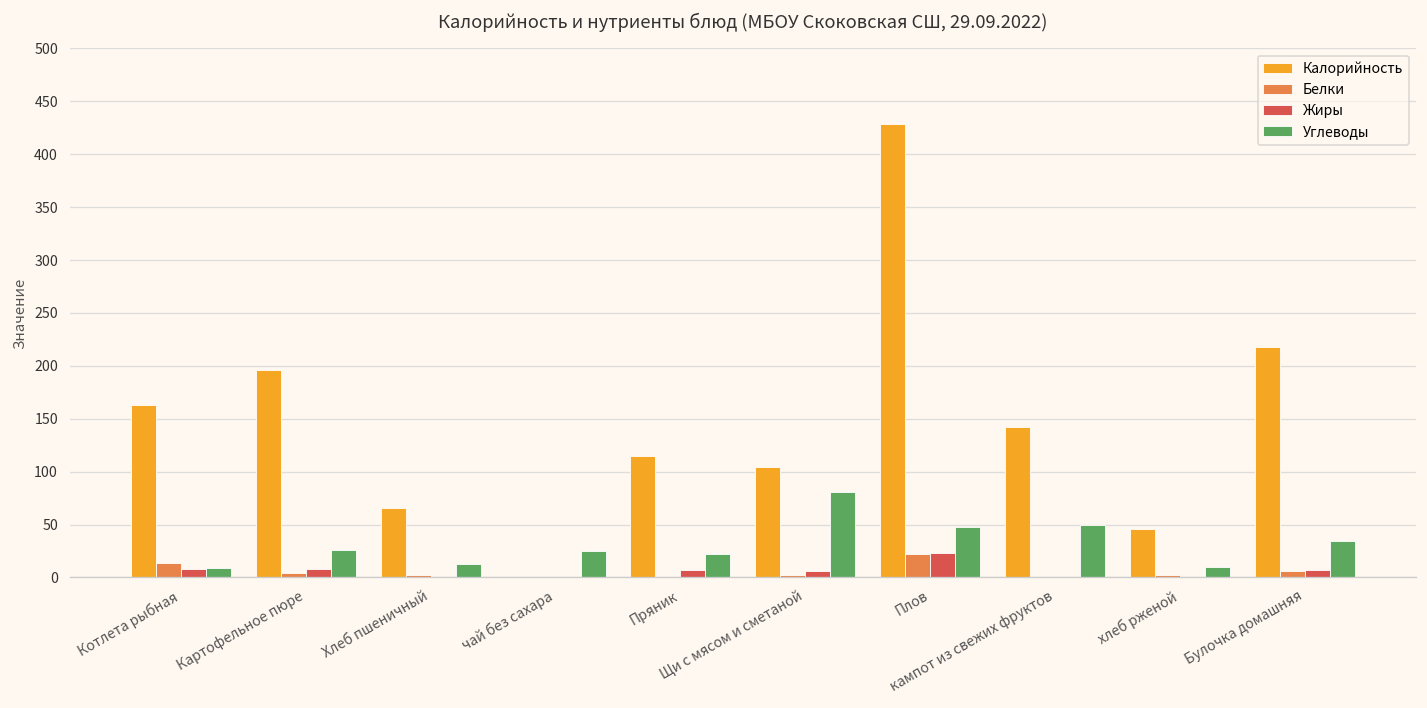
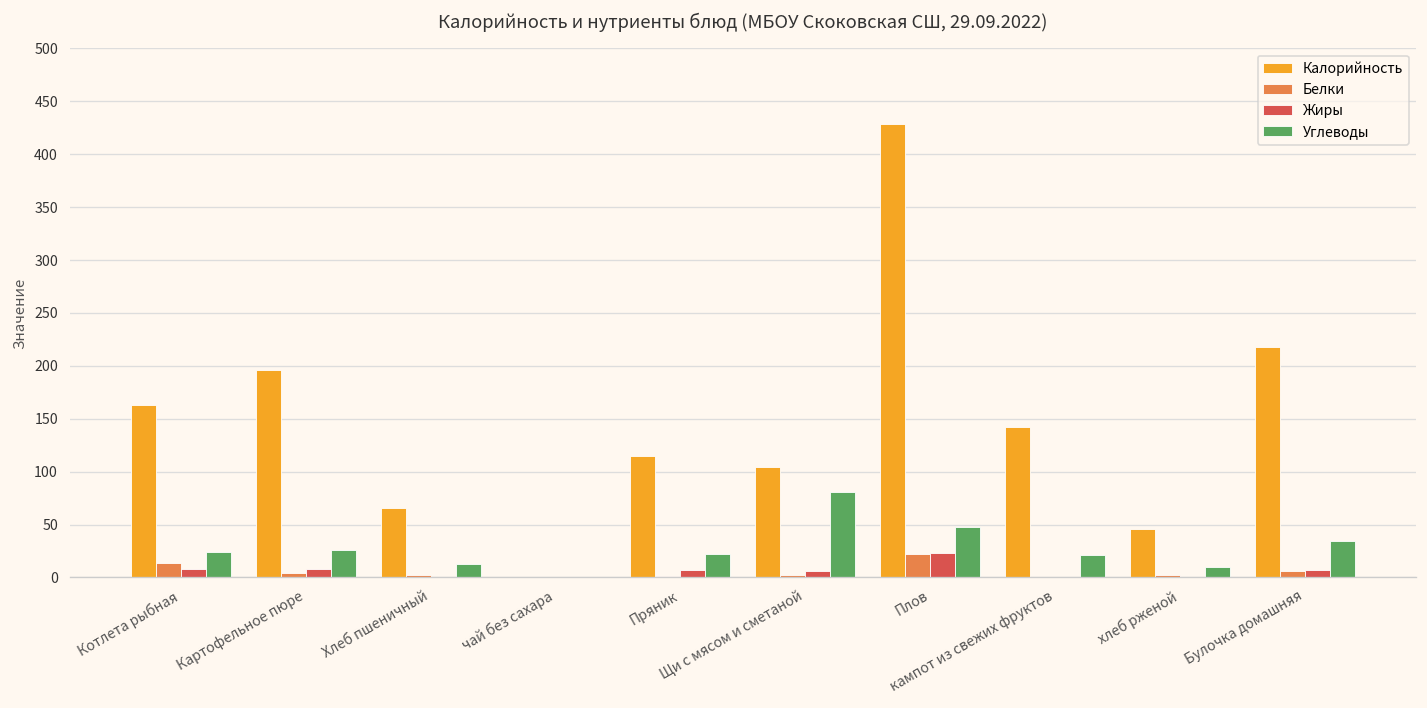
  {
    "Углеводы": {
-     "Котлета рыбная": 10,
+     "Котлета рыбная": 20,
      "Картофельное пюре": 30,
      "Хлеб пшеничный": 10,
-     "чай без сахара": 30,
+     "чай без сахара": 0,
      "Пряник": 20,
      "Щи с мясом и сметаной": 80,
      "Плов": 50,
-     "кампот из свежих фруктов": 50,
+     "кампот из свежих фруктов": 20,
      "хлеб рженой": 10,
      "Булочка домашняя": 30
    }
  }
